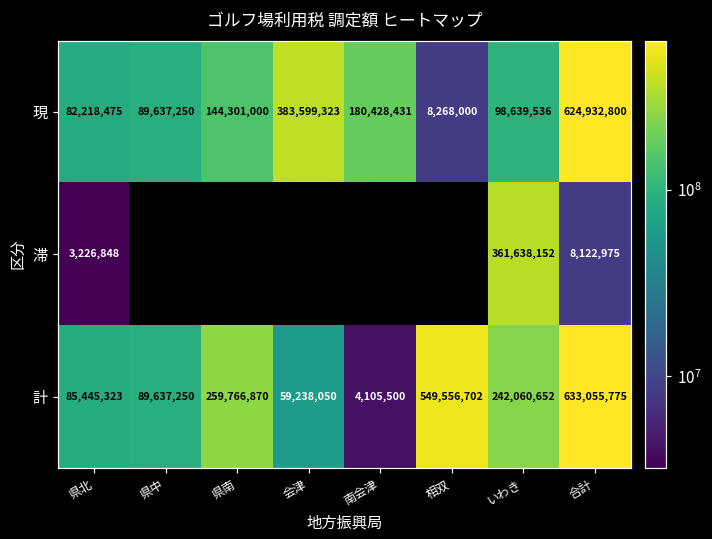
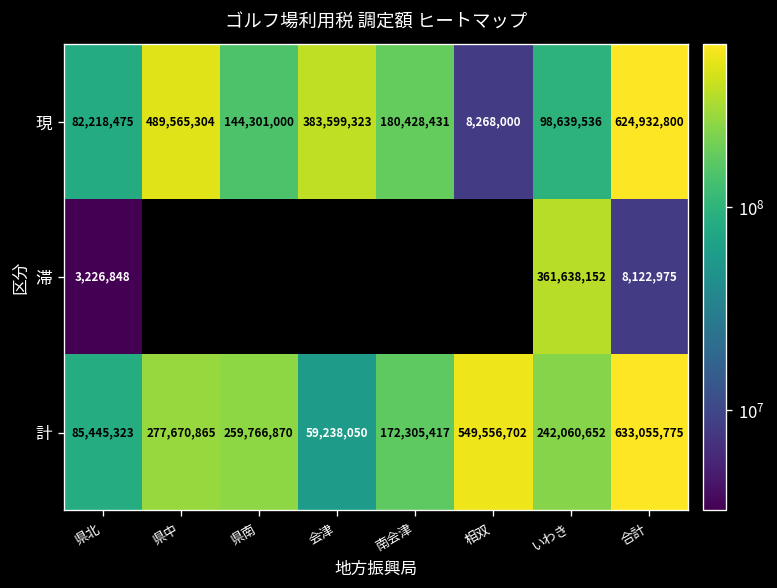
  {
    "現": {
      "県北": "82,218,475",
-     "県中": "89,637,250",
+     "県中": "489,565,304",
      "県南": "144,301,000",
      "会津": "383,599,323",
      "南会津": "180,428,431",
      "相双": "8,268,000",
      "いわき": "98,639,536",
      "合計": "624,932,800"
    },
    "滞": {
      "県北": "3,226,848",
      "いわき": "361,638,152",
      "合計": "8,122,975"
    },
    "計": {
      "県北": "85,445,323",
-     "県中": "89,637,250",
+     "県中": "277,670,865",
      "県南": "259,766,870",
      "会津": "59,238,050",
-     "南会津": "4,105,500",
+     "南会津": "172,305,417",
      "相双": "549,556,702",
      "いわき": "242,060,652",
      "合計": "633,055,775"
    }
  }
